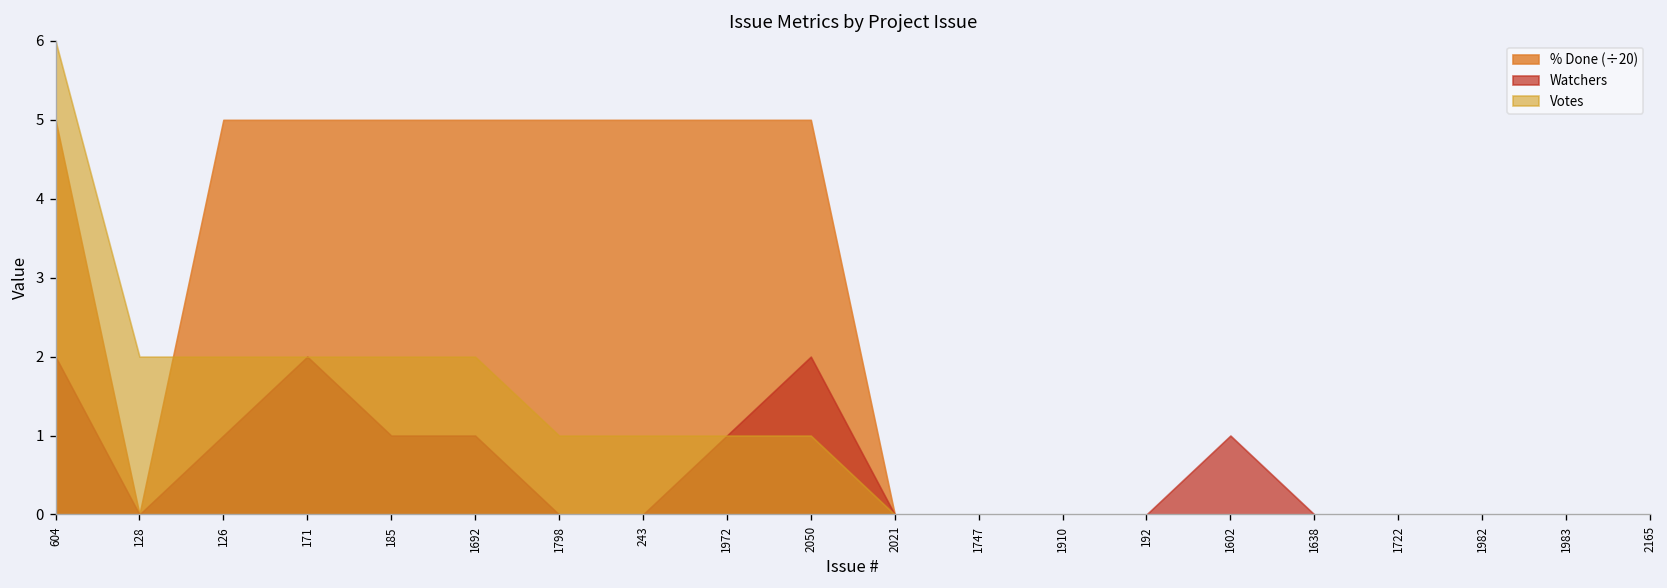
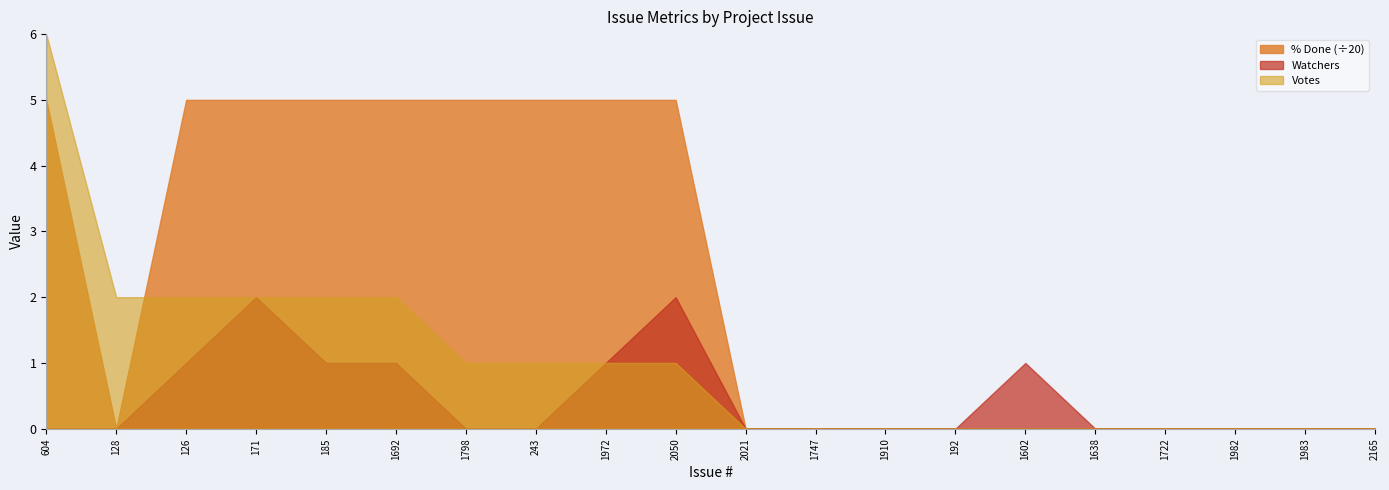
  {
    "Watchers": {
-     "604": 2,
+     "604": 0,
      "126": 1,
      "185": 1,
      "1692": 1,
      "1798": 0,
      "243": 0,
      "2050": 2,
      "1602": 1
    }
  }
